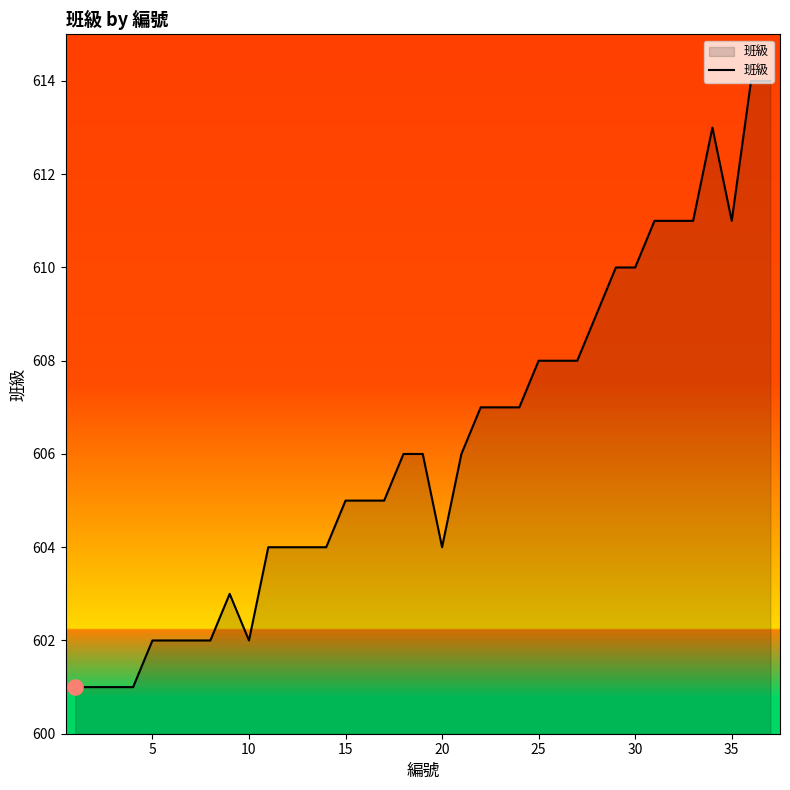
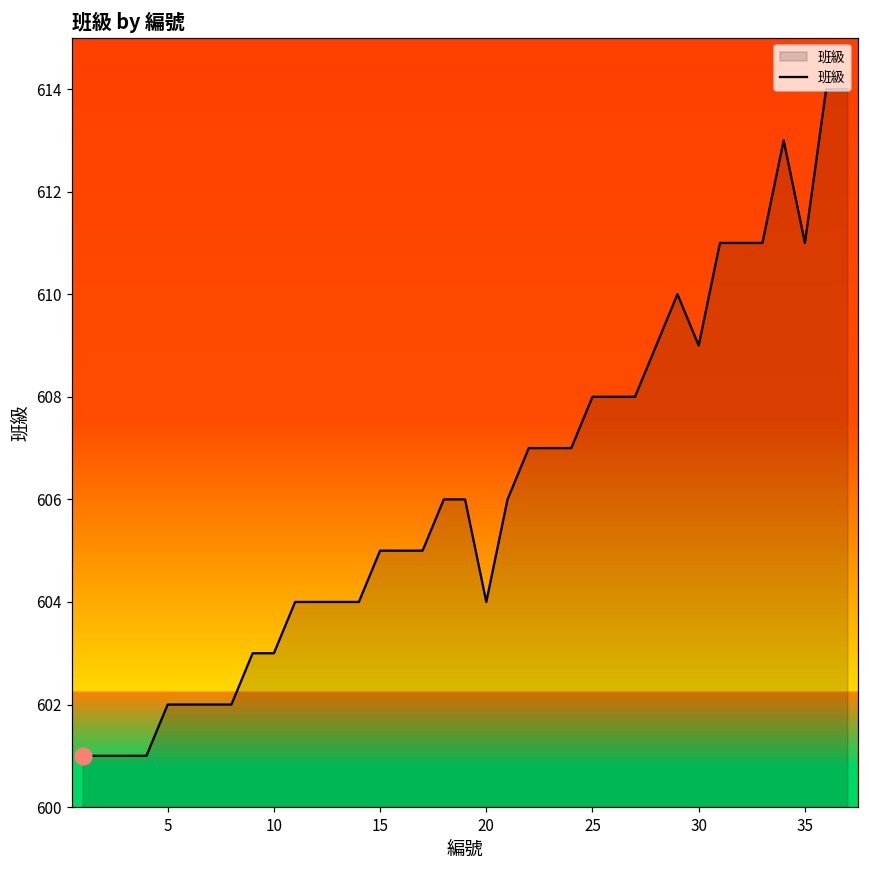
  {
    "班級": {
      "5": 602,
-     "10": 602,
+     "10": 603,
      "15": 605,
      "20": 604,
      "25": 608,
-     "30": 610,
+     "30": 609,
      "35": 611
    }
  }
